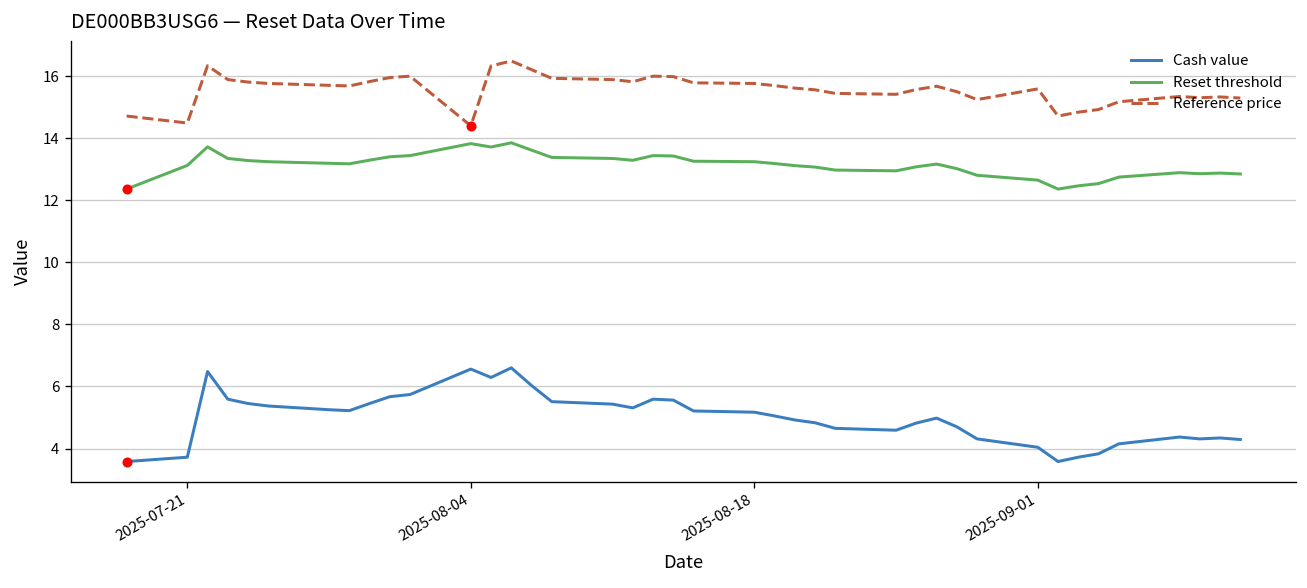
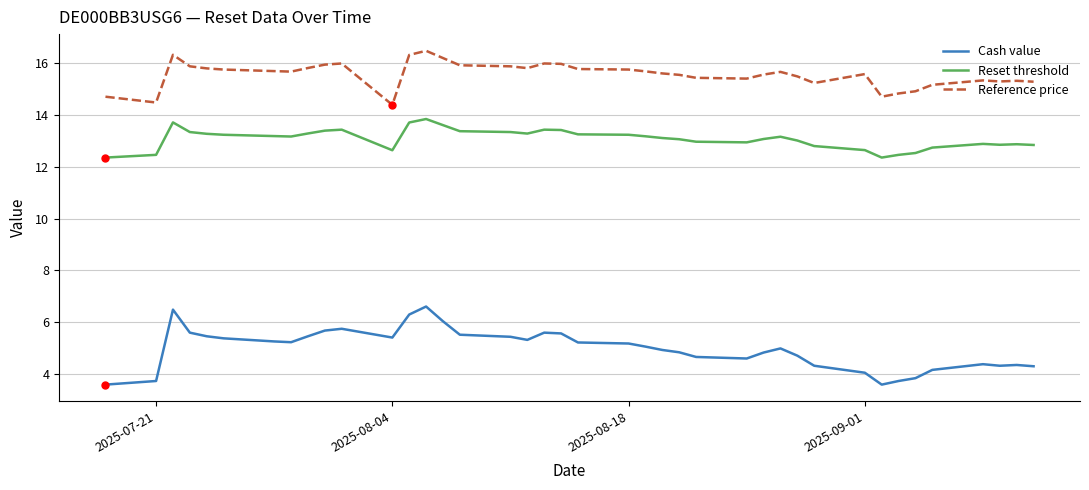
  {
    "Cash value": {
      "2025-07-21": 3.7,
-     "2025-08-04": 6.6,
+     "2025-08-04": 5.4,
      "2025-08-18": 5.2,
      "2025-09-01": 4.0
    },
    "Reset threshold": {
-     "2025-07-21": 13.1,
-     "2025-08-04": 13.8,
+     "2025-07-21": 12.5,
+     "2025-08-04": 12.6,
      "2025-08-18": 13.2,
      "2025-09-01": 12.7
    },
    "Reference price": {
      "2025-07-21": 14.5,
      "2025-08-18": 15.8,
      "2025-09-01": 15.6
    }
  }
